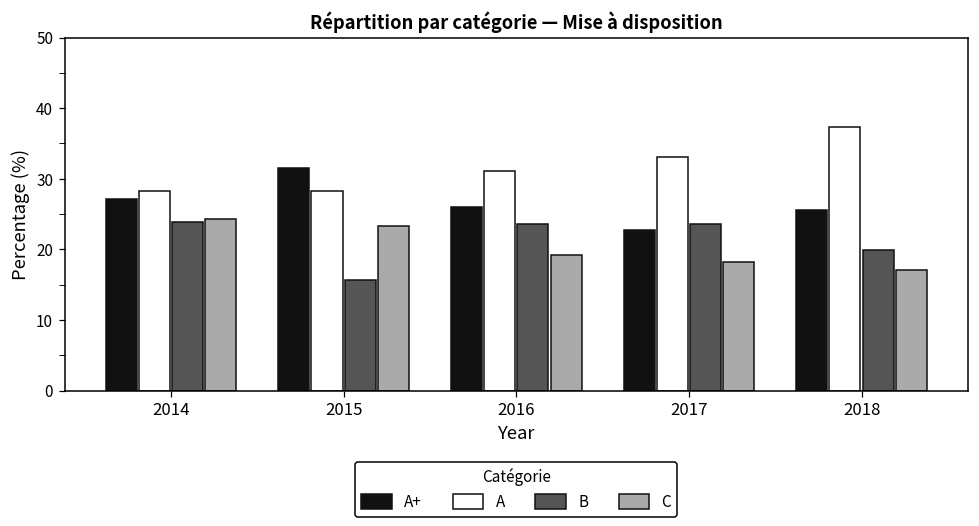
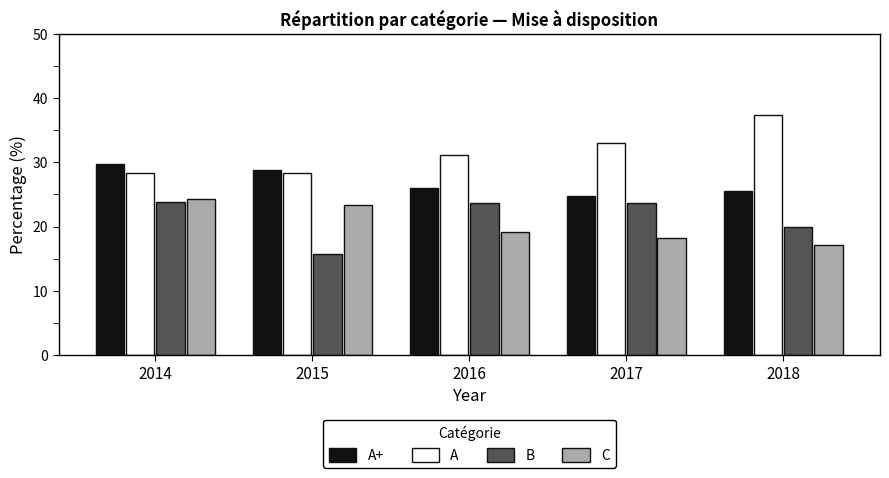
  {
    "A+": {
-     "2014": 27,
-     "2015": 32,
+     "2014": 30,
+     "2015": 29,
      "2016": 26,
-     "2017": 23,
+     "2017": 25,
      "2018": 26
    },
    "A": {
      "2014": 28,
      "2015": 28,
      "2016": 31,
      "2017": 33,
      "2018": 37
    },
    "B": {
      "2014": 24,
      "2015": 16,
      "2016": 24,
      "2017": 24,
      "2018": 20
    },
    "C": {
      "2014": 24,
      "2015": 23,
      "2016": 19,
      "2017": 18,
      "2018": 17
    }
  }
